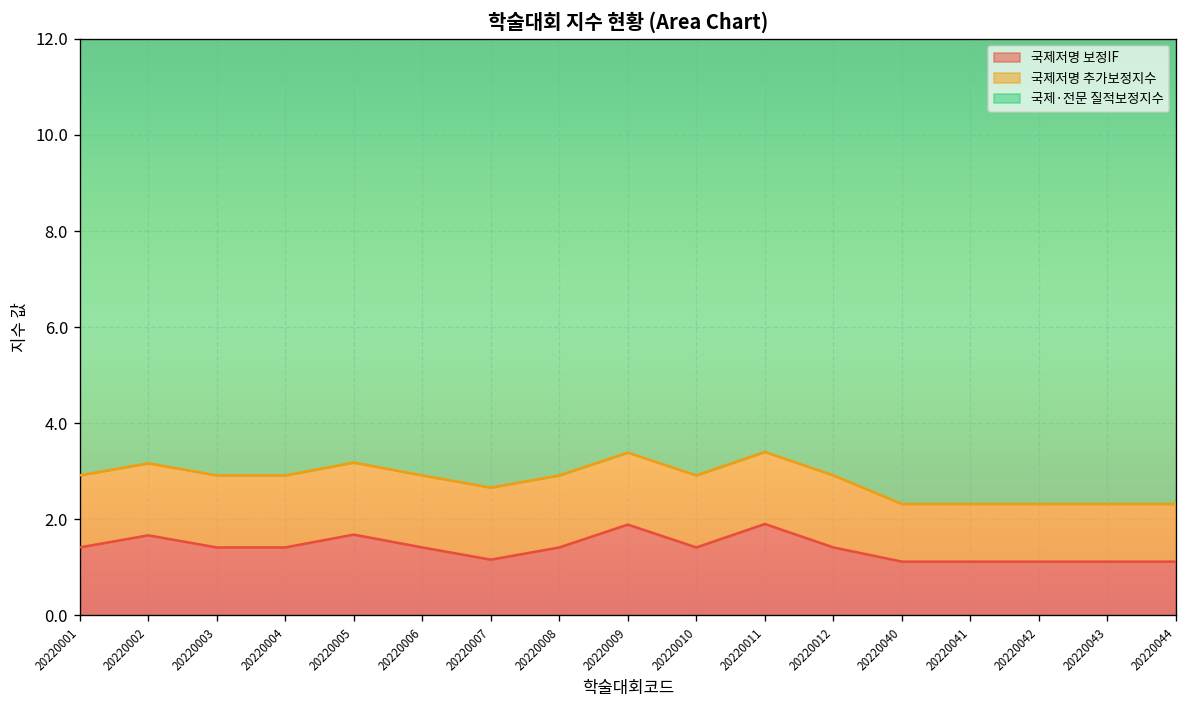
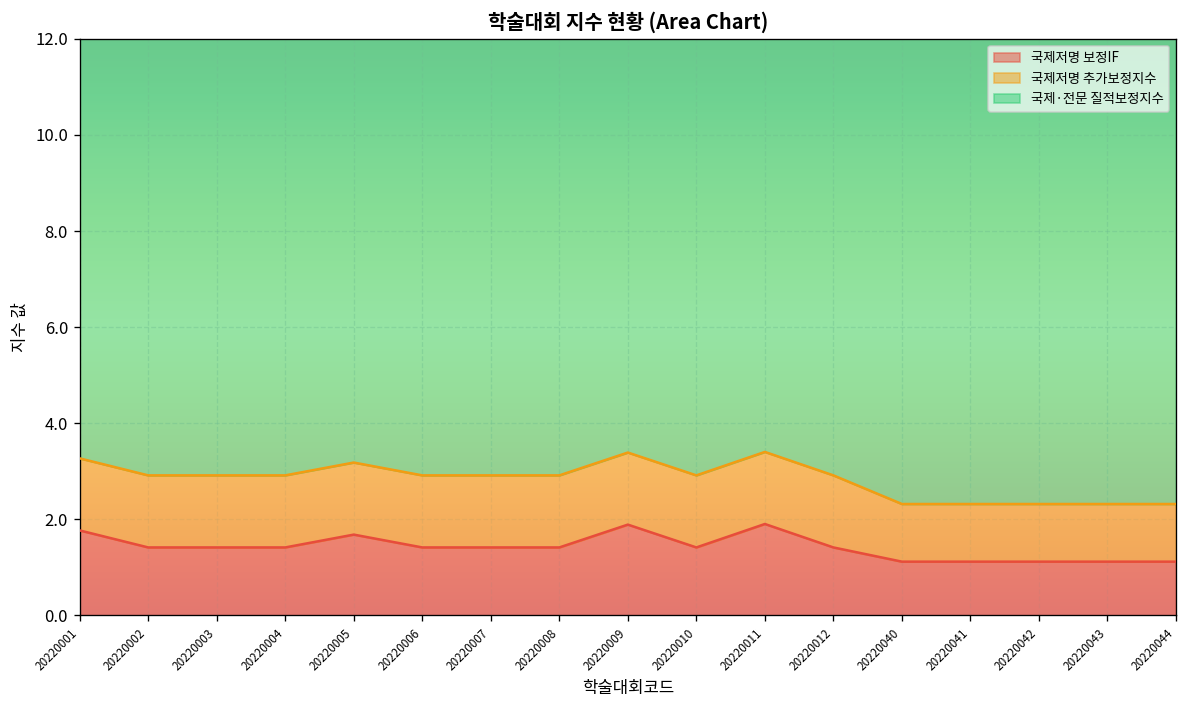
  {
    "국제저명 보정IF": {
-     "20220001": 1.4,
-     "20220002": 1.7,
+     "20220001": 1.8,
+     "20220002": 1.4,
      "20220003": 1.4,
      "20220004": 1.4,
      "20220005": 1.7,
      "20220006": 1.4,
-     "20220007": 1.2,
+     "20220007": 1.4,
      "20220008": 1.4,
      "20220009": 1.9,
      "20220010": 1.4,
      "20220011": 1.9,
      "20220012": 1.4,
      "20220040": 1.1,
      "20220041": 1.1,
      "20220042": 1.1,
      "20220043": 1.1,
      "20220044": 1.1
    },
    "국제저명 추가보정지수": {
      "20220001": 1.5,
      "20220002": 1.5,
      "20220003": 1.5,
      "20220004": 1.5,
      "20220005": 1.5,
      "20220006": 1.5,
      "20220007": 1.5,
      "20220008": 1.5,
      "20220009": 1.5,
      "20220010": 1.5,
      "20220011": 1.5,
      "20220012": 1.5,
      "20220040": 1.2,
      "20220041": 1.2,
      "20220042": 1.2,
      "20220043": 1.2,
      "20220044": 1.2
    }
  }
